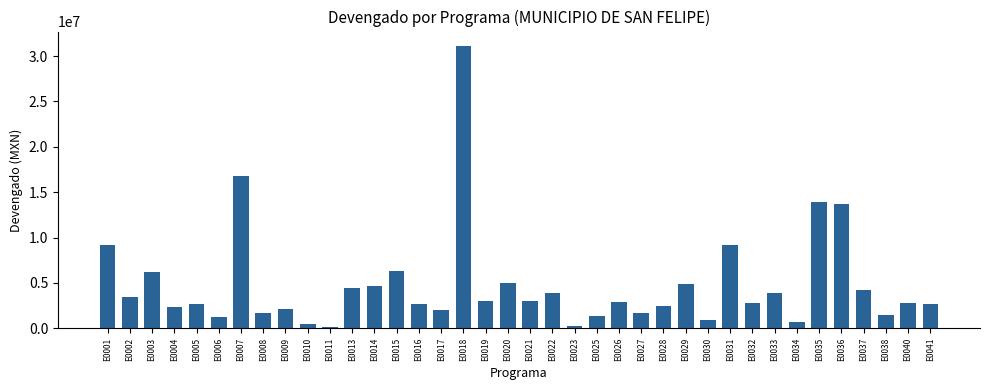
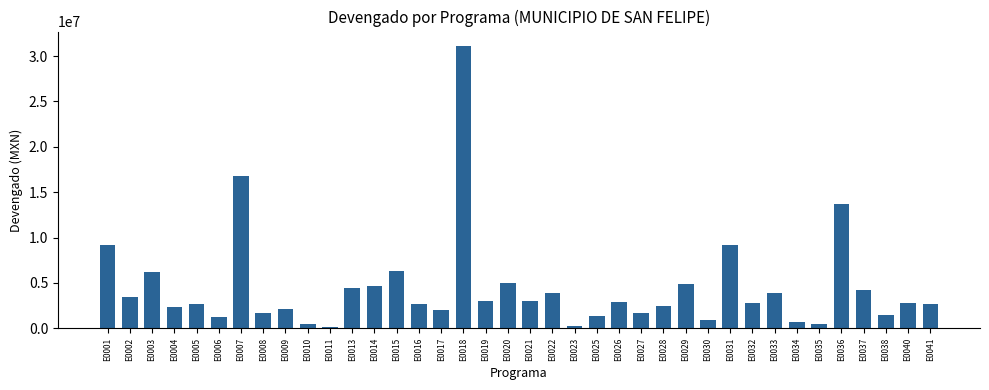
  {
    "E0001": 9000000,
    "E0002": 3000000,
    "E0003": 6000000,
    "E0004": 2000000,
    "E0005": 3000000,
    "E0006": 1000000,
    "E0007": 17000000,
    "E0008": 2000000,
    "E0009": 2000000,
    "E0010": 0,
    "E0013": 4000000,
    "E0014": 5000000,
    "E0015": 6000000,
    "E0016": 3000000,
    "E0017": 2000000,
    "E0018": 31000000,
    "E0019": 3000000,
    "E0020": 5000000,
    "E0021": 3000000,
    "E0022": 4000000,
    "E0023": 0,
    "E0025": 1000000,
    "E0026": 3000000,
    "E0027": 2000000,
    "E0028": 2000000,
    "E0029": 5000000,
    "E0030": 1000000,
    "E0031": 9000000,
    "E0032": 3000000,
    "E0033": 4000000,
    "E0034": 1000000,
-   "E0035": 14000000,
+   "E0035": 0,
    "E0036": 14000000,
    "E0037": 4000000,
    "E0038": 1000000,
    "E0040": 3000000,
    "E0041": 3000000
  }
